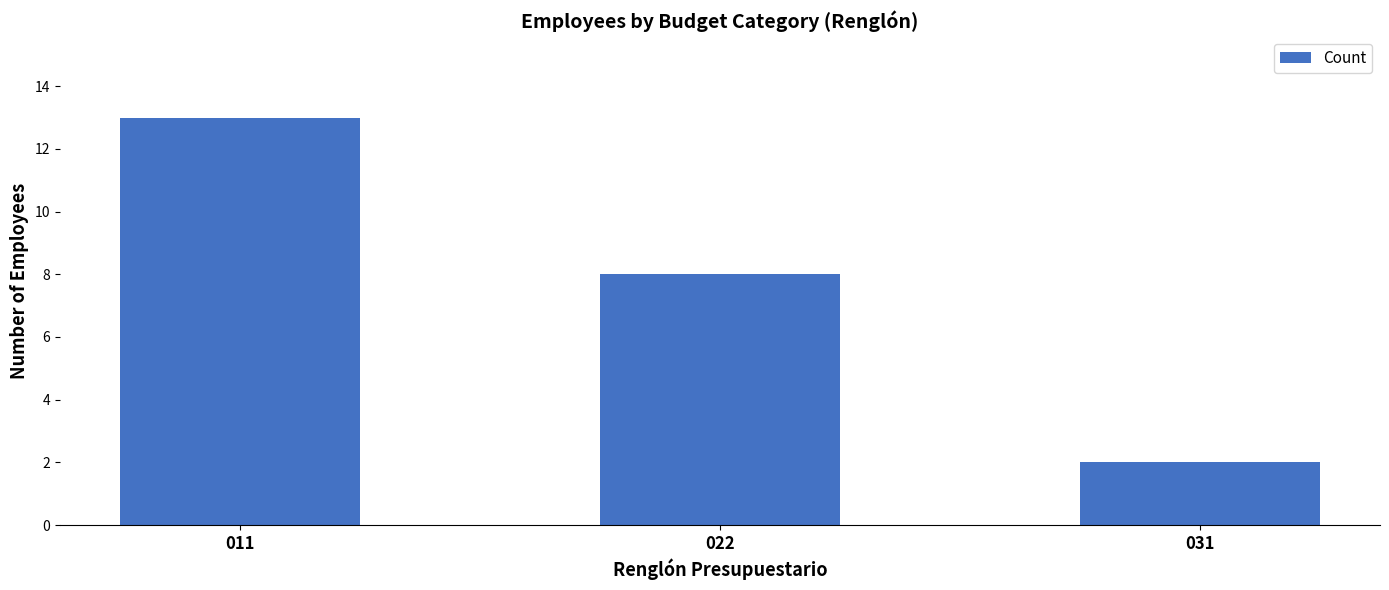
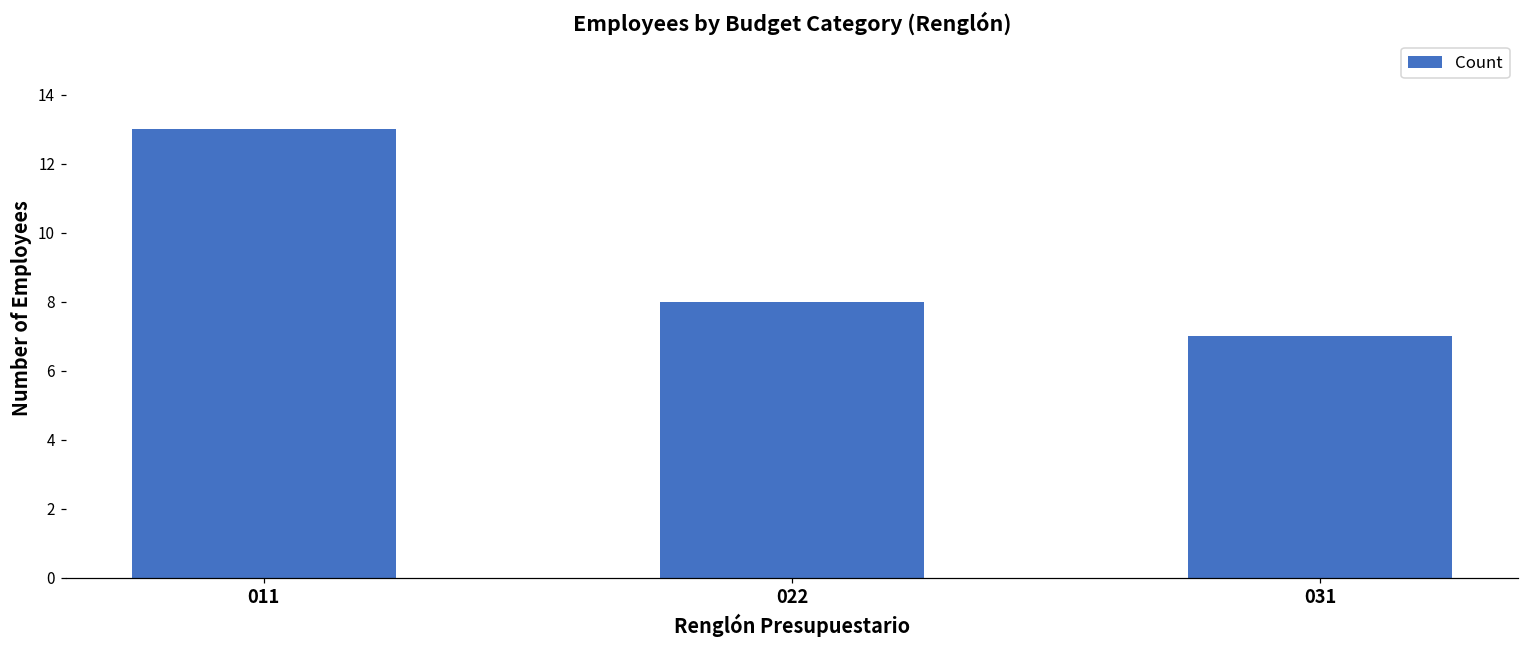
  {
    "011": 13,
    "022": 8,
-   "031": 2
+   "031": 7
  }
